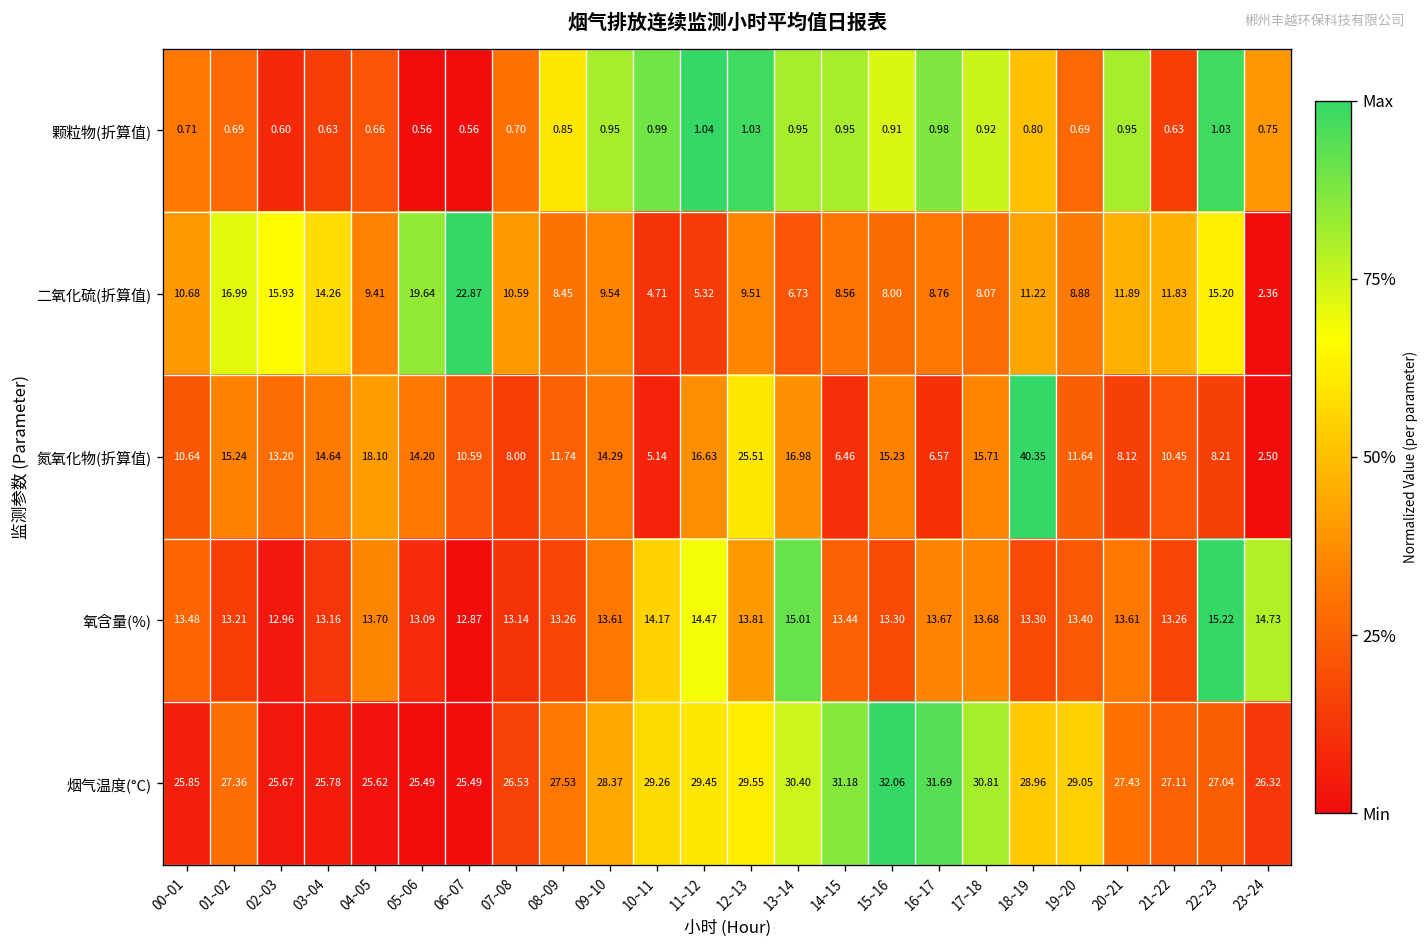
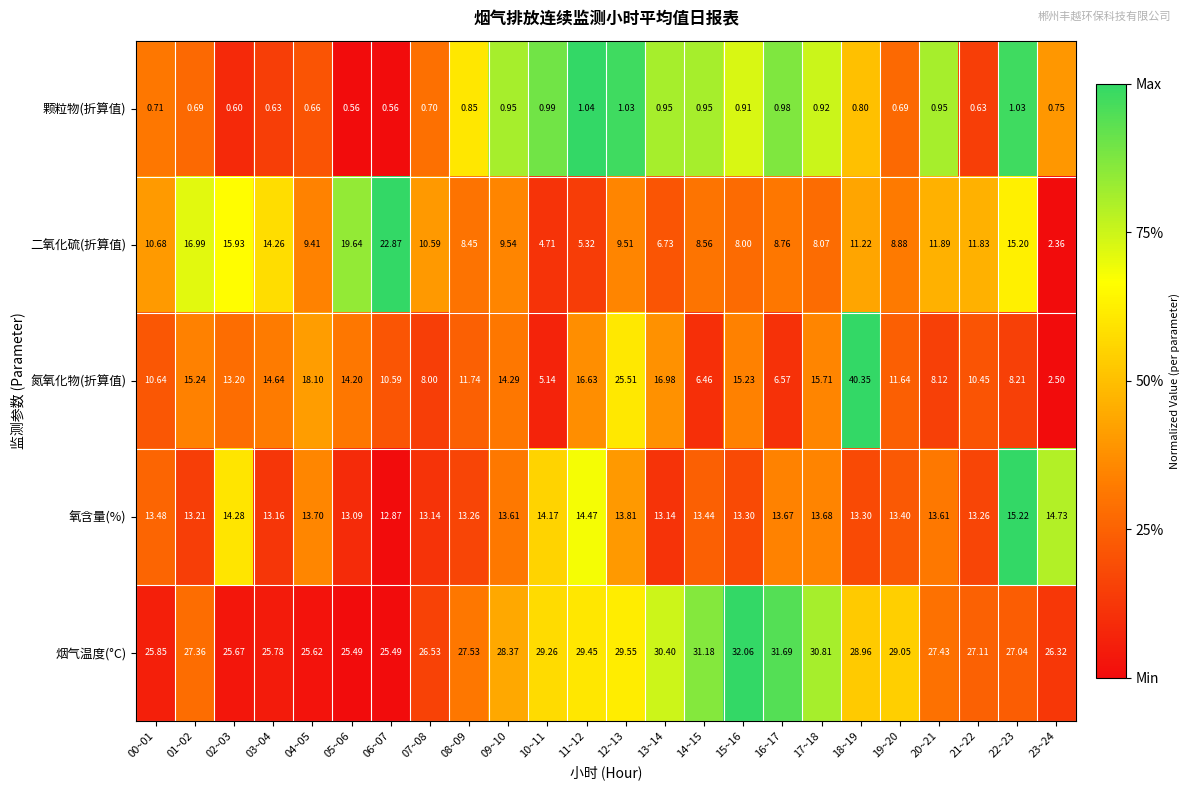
  {
    "颗粒物(折算值)": {
      "00~01": 0.71,
      "01~02": 0.69,
      "02~03": 0.60,
      "03~04": 0.63,
      "04~05": 0.66,
      "05~06": 0.56,
      "06~07": 0.56,
      "07~08": 0.70,
      "08~09": 0.85,
      "09~10": 0.95,
      "10~11": 0.99,
      "11~12": 1.04,
      "12~13": 1.03,
      "13~14": 0.95,
      "14~15": 0.95,
      "15~16": 0.91,
      "16~17": 0.98,
      "17~18": 0.92,
      "18~19": 0.80,
      "19~20": 0.69,
      "20~21": 0.95,
      "21~22": 0.63,
      "22~23": 1.03,
      "23~24": 0.75
    },
    "二氧化硫(折算值)": {
      "00~01": 10.68,
      "01~02": 16.99,
      "02~03": 15.93,
      "03~04": 14.26,
      "04~05": 9.41,
      "05~06": 19.64,
      "06~07": 22.87,
      "07~08": 10.59,
      "08~09": 8.45,
      "09~10": 9.54,
      "10~11": 4.71,
      "11~12": 5.32,
      "12~13": 9.51,
      "13~14": 6.73,
      "14~15": 8.56,
      "15~16": 8.00,
      "16~17": 8.76,
      "17~18": 8.07,
      "18~19": 11.22,
      "19~20": 8.88,
      "20~21": 11.89,
      "21~22": 11.83,
      "22~23": 15.20,
      "23~24": 2.36
    },
    "氮氧化物(折算值)": {
      "00~01": 10.64,
      "01~02": 15.24,
      "02~03": 13.20,
      "03~04": 14.64,
      "04~05": 18.10,
      "05~06": 14.20,
      "06~07": 10.59,
      "07~08": 8.00,
      "08~09": 11.74,
      "09~10": 14.29,
      "10~11": 5.14,
      "11~12": 16.63,
      "12~13": 25.51,
      "13~14": 16.98,
      "14~15": 6.46,
      "15~16": 15.23,
      "16~17": 6.57,
      "17~18": 15.71,
      "18~19": 40.35,
      "19~20": 11.64,
      "20~21": 8.12,
      "21~22": 10.45,
      "22~23": 8.21,
      "23~24": 2.50
    },
    "氧含量(%)": {
      "00~01": 13.48,
      "01~02": 13.21,
-     "02~03": 12.96,
+     "02~03": 14.28,
      "03~04": 13.16,
      "04~05": 13.70,
      "05~06": 13.09,
      "06~07": 12.87,
      "07~08": 13.14,
      "08~09": 13.26,
      "09~10": 13.61,
      "10~11": 14.17,
      "11~12": 14.47,
      "12~13": 13.81,
-     "13~14": 15.01,
+     "13~14": 13.14,
      "14~15": 13.44,
      "15~16": 13.30,
      "16~17": 13.67,
      "17~18": 13.68,
      "18~19": 13.30,
      "19~20": 13.40,
      "20~21": 13.61,
      "21~22": 13.26,
      "22~23": 15.22,
      "23~24": 14.73
    },
    "烟气温度(°C)": {
      "00~01": 25.85,
      "01~02": 27.36,
      "02~03": 25.67,
      "03~04": 25.78,
      "04~05": 25.62,
      "05~06": 25.49,
      "06~07": 25.49,
      "07~08": 26.53,
      "08~09": 27.53,
      "09~10": 28.37,
      "10~11": 29.26,
      "11~12": 29.45,
      "12~13": 29.55,
      "13~14": 30.40,
      "14~15": 31.18,
      "15~16": 32.06,
      "16~17": 31.69,
      "17~18": 30.81,
      "18~19": 28.96,
      "19~20": 29.05,
      "20~21": 27.43,
      "21~22": 27.11,
      "22~23": 27.04,
      "23~24": 26.32
    }
  }
